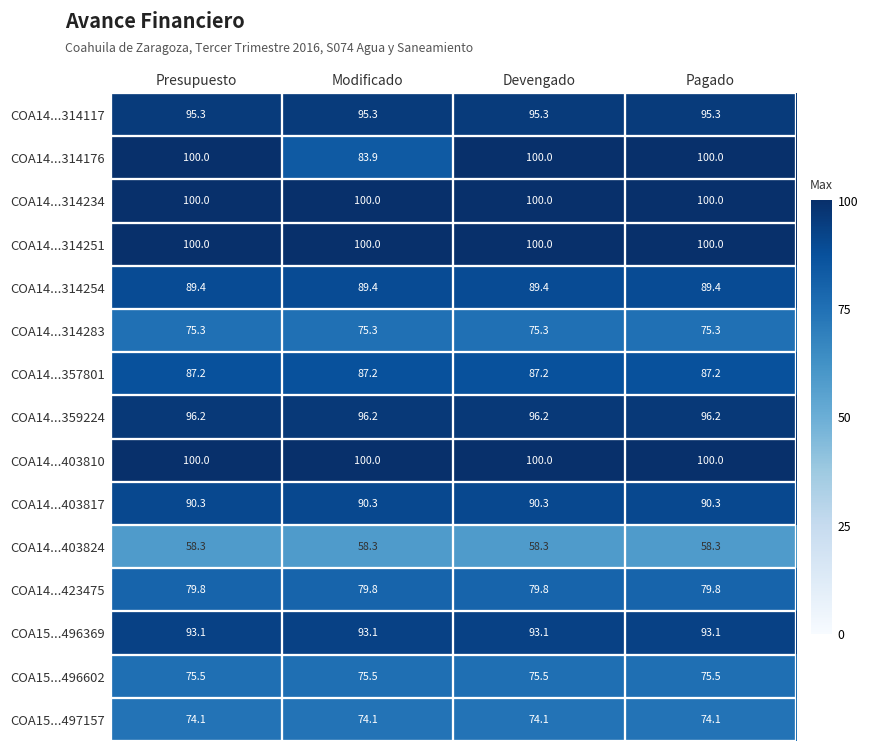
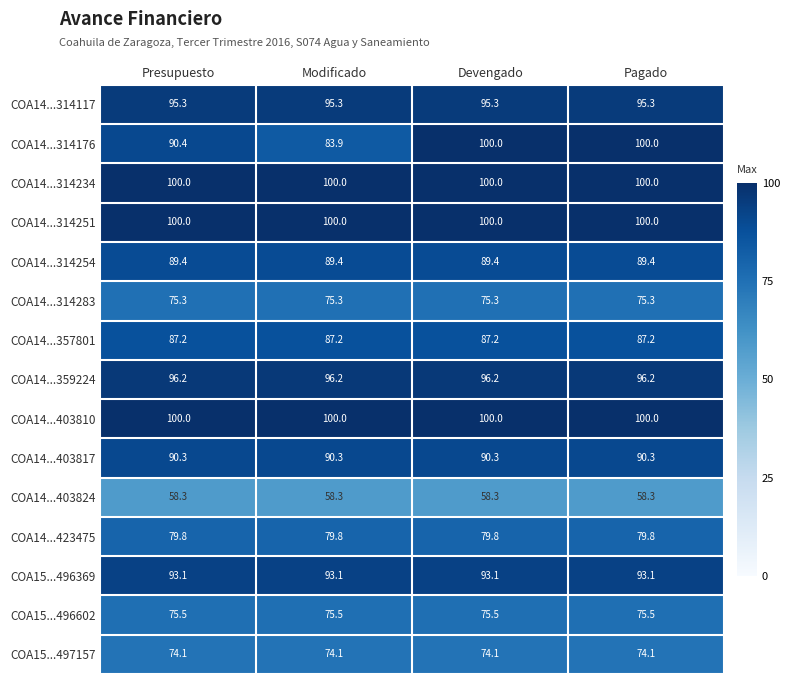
  {
    "COA14...314117": {
      "Presupuesto": 95.3,
      "Modificado": 95.3,
      "Devengado": 95.3,
      "Pagado": 95.3
    },
    "COA14...314176": {
-     "Presupuesto": 100.0,
+     "Presupuesto": 90.4,
      "Modificado": 83.9,
      "Devengado": 100.0,
      "Pagado": 100.0
    },
    "COA14...314234": {
      "Presupuesto": 100.0,
      "Modificado": 100.0,
      "Devengado": 100.0,
      "Pagado": 100.0
    },
    "COA14...314251": {
      "Presupuesto": 100.0,
      "Modificado": 100.0,
      "Devengado": 100.0,
      "Pagado": 100.0
    },
    "COA14...314254": {
      "Presupuesto": 89.4,
      "Modificado": 89.4,
      "Devengado": 89.4,
      "Pagado": 89.4
    },
    "COA14...314283": {
      "Presupuesto": 75.3,
      "Modificado": 75.3,
      "Devengado": 75.3,
      "Pagado": 75.3
    },
    "COA14...357801": {
      "Presupuesto": 87.2,
      "Modificado": 87.2,
      "Devengado": 87.2,
      "Pagado": 87.2
    },
    "COA14...359224": {
      "Presupuesto": 96.2,
      "Modificado": 96.2,
      "Devengado": 96.2,
      "Pagado": 96.2
    },
    "COA14...403810": {
      "Presupuesto": 100.0,
      "Modificado": 100.0,
      "Devengado": 100.0,
      "Pagado": 100.0
    },
    "COA14...403817": {
      "Presupuesto": 90.3,
      "Modificado": 90.3,
      "Devengado": 90.3,
      "Pagado": 90.3
    },
    "COA14...403824": {
      "Presupuesto": 58.3,
      "Modificado": 58.3,
      "Devengado": 58.3,
      "Pagado": 58.3
    },
    "COA14...423475": {
      "Presupuesto": 79.8,
      "Modificado": 79.8,
      "Devengado": 79.8,
      "Pagado": 79.8
    },
    "COA15...496369": {
      "Presupuesto": 93.1,
      "Modificado": 93.1,
      "Devengado": 93.1,
      "Pagado": 93.1
    },
    "COA15...496602": {
      "Presupuesto": 75.5,
      "Modificado": 75.5,
      "Devengado": 75.5,
      "Pagado": 75.5
    },
    "COA15...497157": {
      "Presupuesto": 74.1,
      "Modificado": 74.1,
      "Devengado": 74.1,
      "Pagado": 74.1
    }
  }
